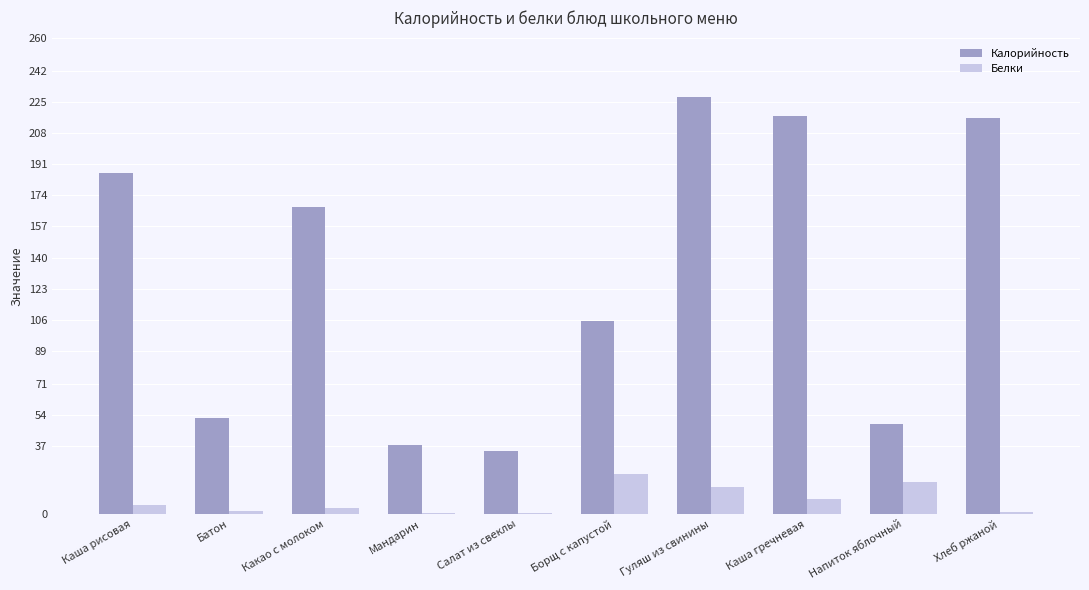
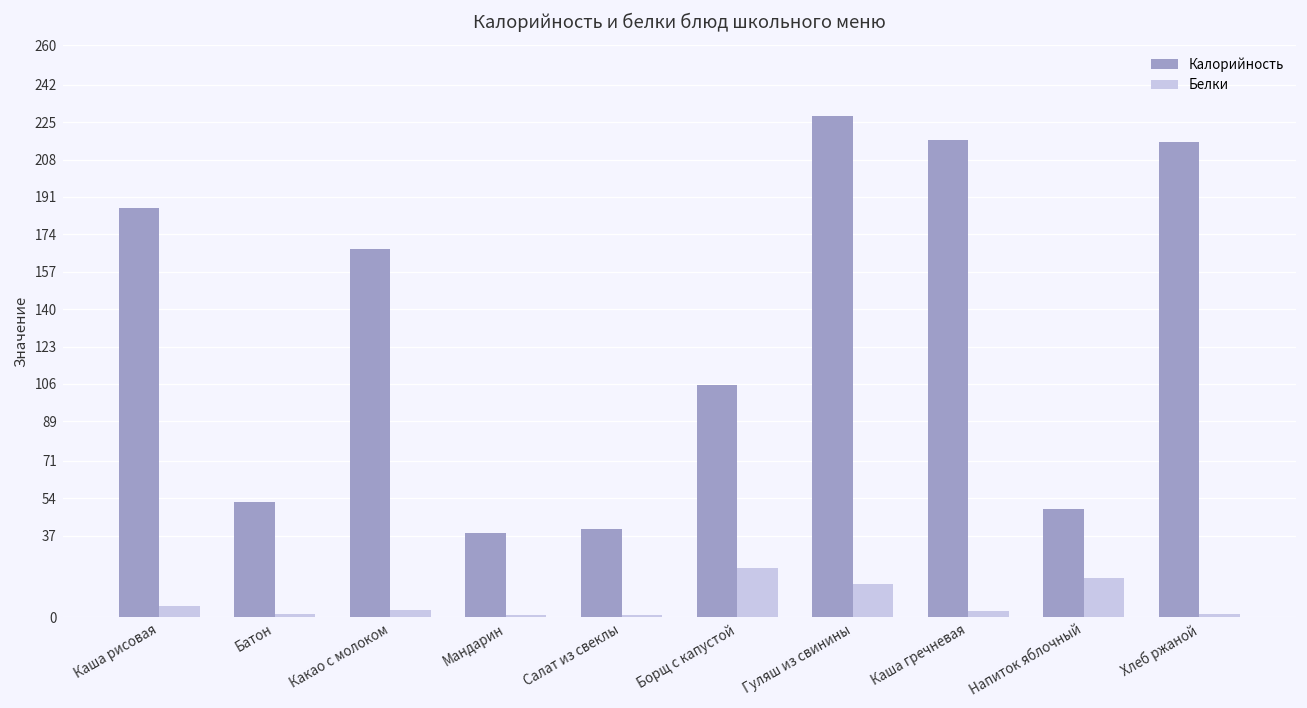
  {
    "Калорийность": {
      "Каша рисовая": 186,
      "Батон": 52,
      "Какао с молоком": 167,
      "Мандарин": 38,
-     "Салат из свеклы": 34,
+     "Салат из свеклы": 40,
      "Борщ с капустой": 105,
      "Гуляш из свинины": 228,
      "Каша гречневая": 217,
      "Напиток яблочный": 49,
      "Хлеб ржаной": 216
    },
    "Белки": {
      "Каша рисовая": 5,
      "Батон": 2,
      "Какао с молоком": 3,
      "Борщ с капустой": 22,
      "Гуляш из свинины": 15,
-     "Каша гречневая": 8,
+     "Каша гречневая": 3,
      "Напиток яблочный": 18
    }
  }
